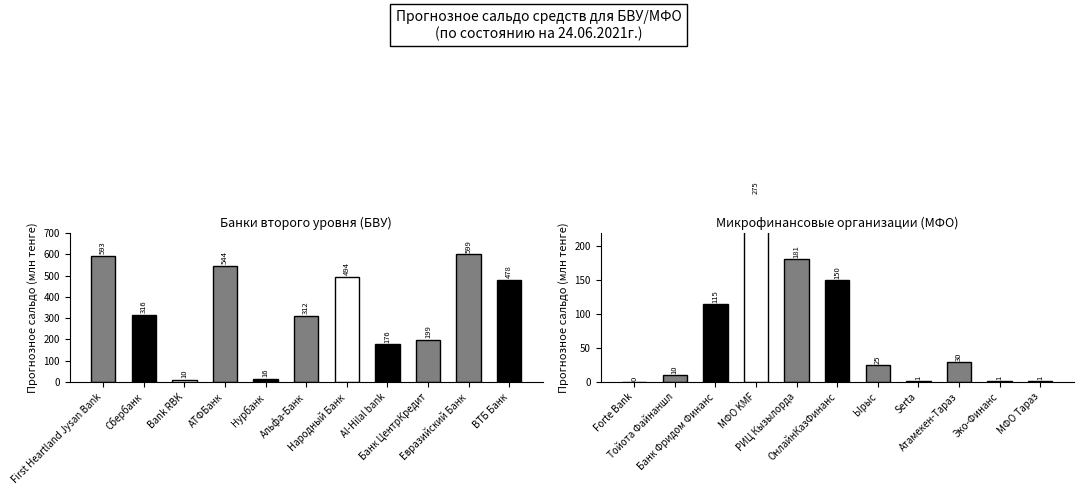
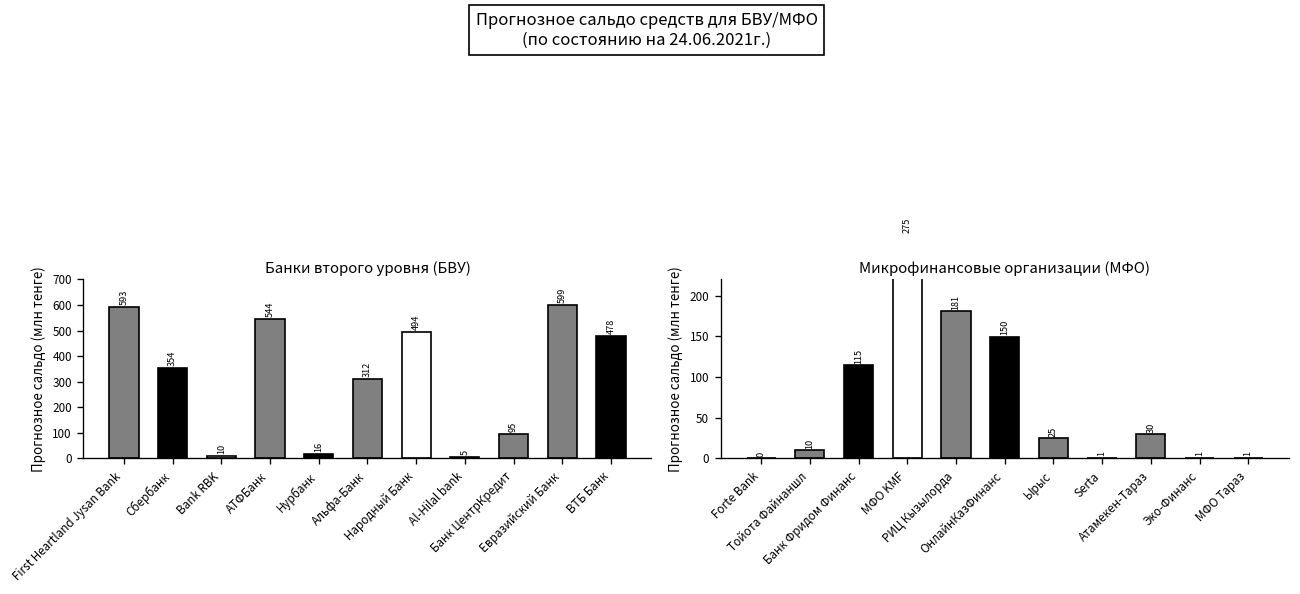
  {
    "Банки второго уровня (БВУ)": {
      "First Heartland Jysan Bank": 593,
-     "Сбербанк": 316,
+     "Сбербанк": 354,
      "Bank RBK": 10,
      "АТФБанк": 544,
      "Нурбанк": 16,
      "Альфа-Банк": 312,
      "Народный Банк": 494,
-     "Al-Hilal bank": 176,
-     "Банк ЦентрКредит": 199,
+     "Al-Hilal bank": 5,
+     "Банк ЦентрКредит": 95,
      "Евразийский Банк": 599,
      "ВТБ Банк": 478
    },
    "Микрофинансовые организации (МФО)": {
      "Forte Bank": 0,
      "Тойота Файнаншл": 10,
      "Банк Фридом Финанс": 115,
      "РИЦ Кызылорда": 181,
      "ОнлайнКазФинанс": 150,
      "Ырыс": 25,
      "Serta": 1,
      "Атамекен-Тараз": 30,
      "Эко-Финанс": 1,
      "МФО Тараз": 1
    }
  }
